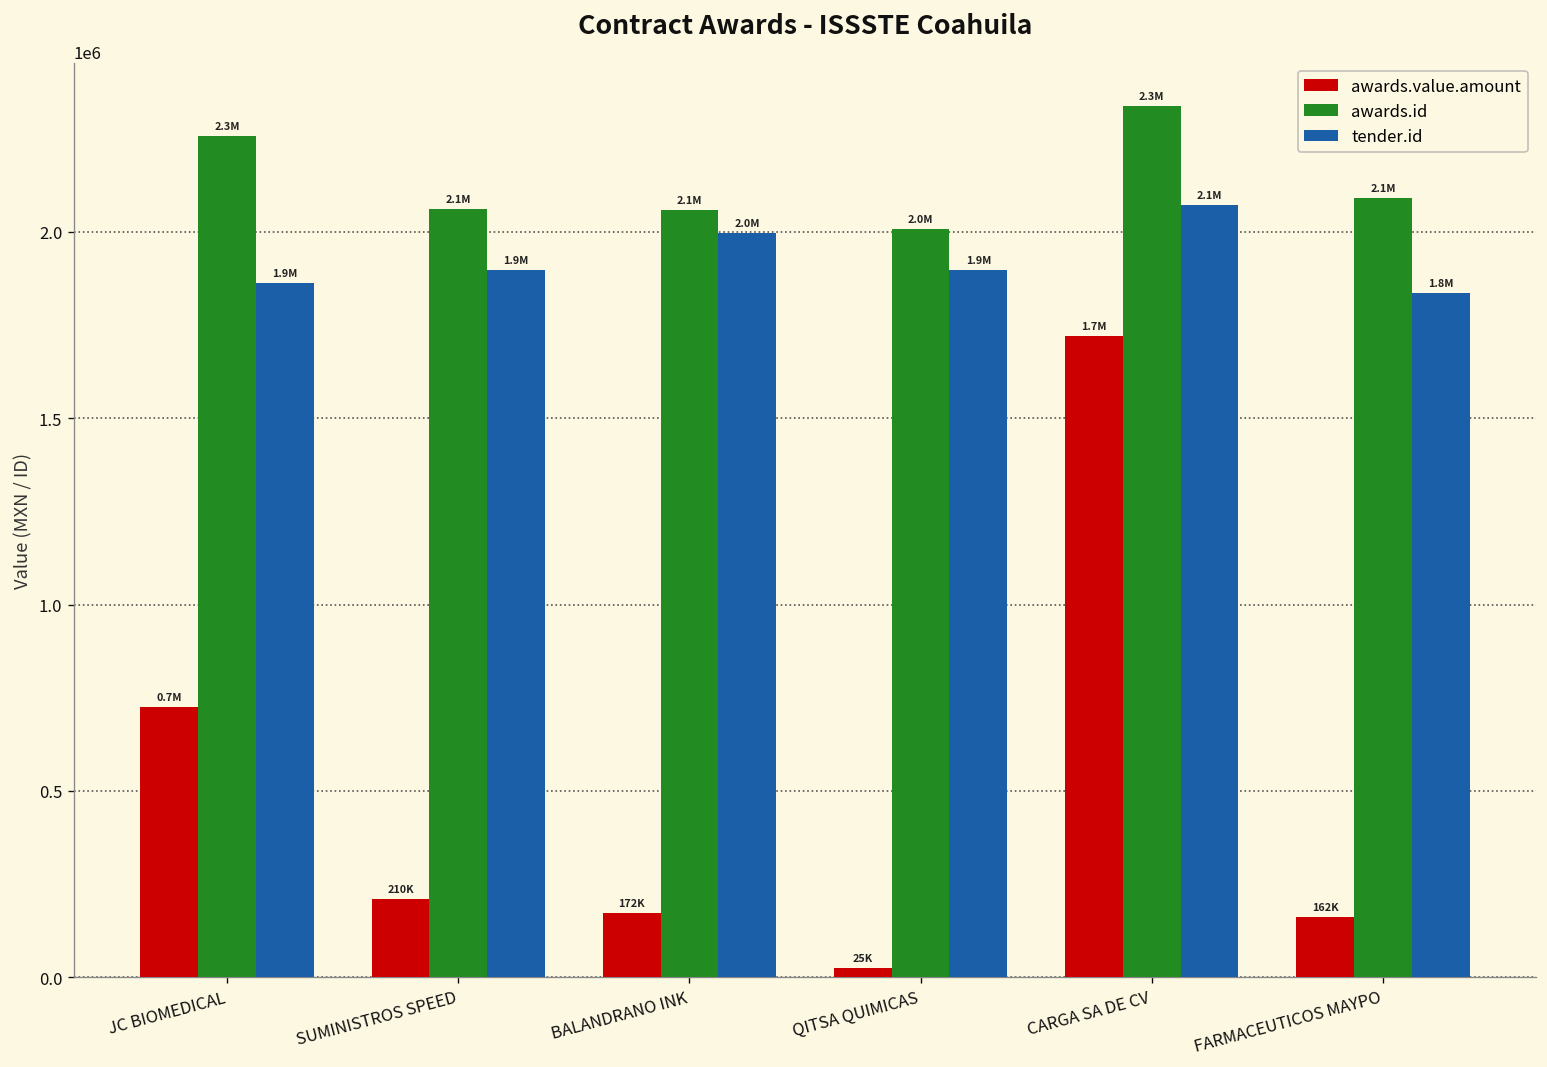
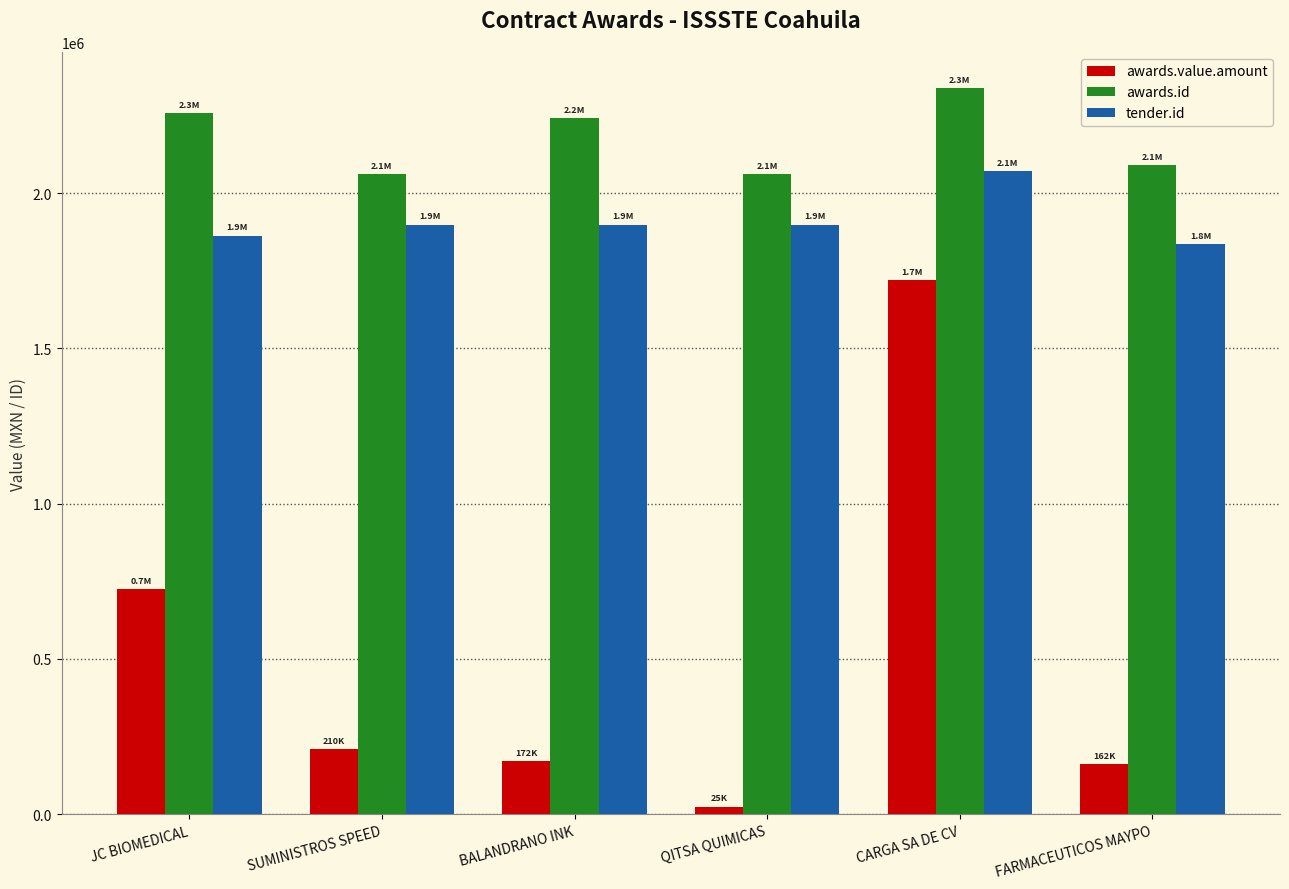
  {
    "awards.value.amount": {
      "JC BIOMEDICAL": "0.7M",
      "SUMINISTROS SPEED": "210K",
      "BALANDRANO INK": "172K",
      "QITSA QUIMICAS": "25K",
      "CARGA SA DE CV": "1.7M",
      "FARMACEUTICOS MAYPO": "162K"
    },
    "awards.id": {
      "JC BIOMEDICAL": "2.3M",
      "SUMINISTROS SPEED": "2.1M",
-     "BALANDRANO INK": "2.1M",
-     "QITSA QUIMICAS": "2.0M",
+     "BALANDRANO INK": "2.2M",
+     "QITSA QUIMICAS": "2.1M",
      "CARGA SA DE CV": "2.3M",
      "FARMACEUTICOS MAYPO": "2.1M"
    },
    "tender.id": {
      "JC BIOMEDICAL": "1.9M",
      "SUMINISTROS SPEED": "1.9M",
-     "BALANDRANO INK": "2.0M",
+     "BALANDRANO INK": "1.9M",
      "QITSA QUIMICAS": "1.9M",
      "CARGA SA DE CV": "2.1M",
      "FARMACEUTICOS MAYPO": "1.8M"
    }
  }
